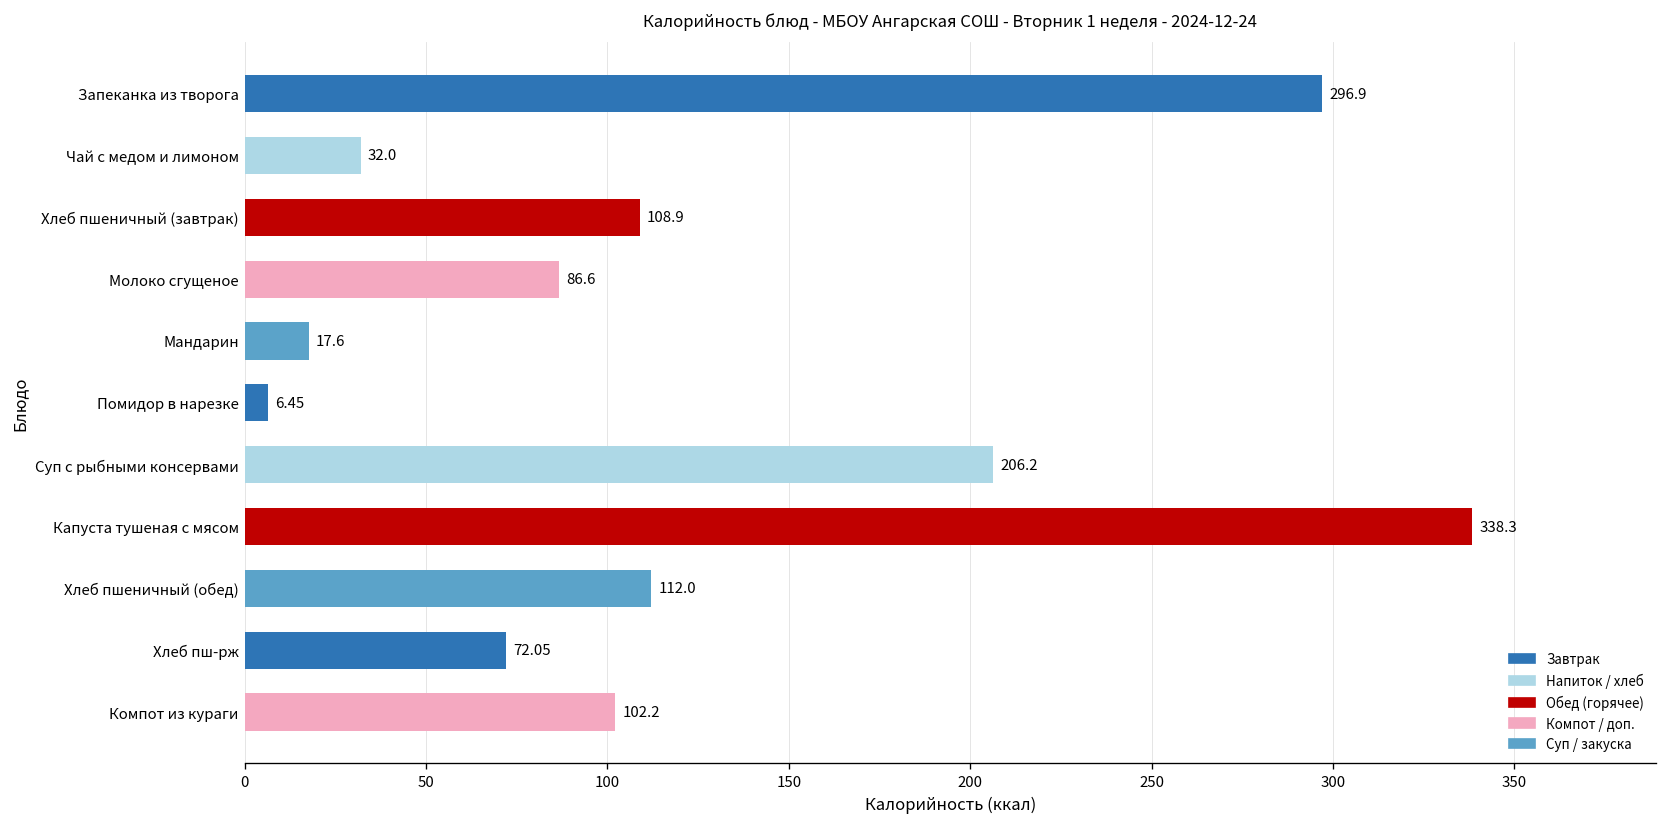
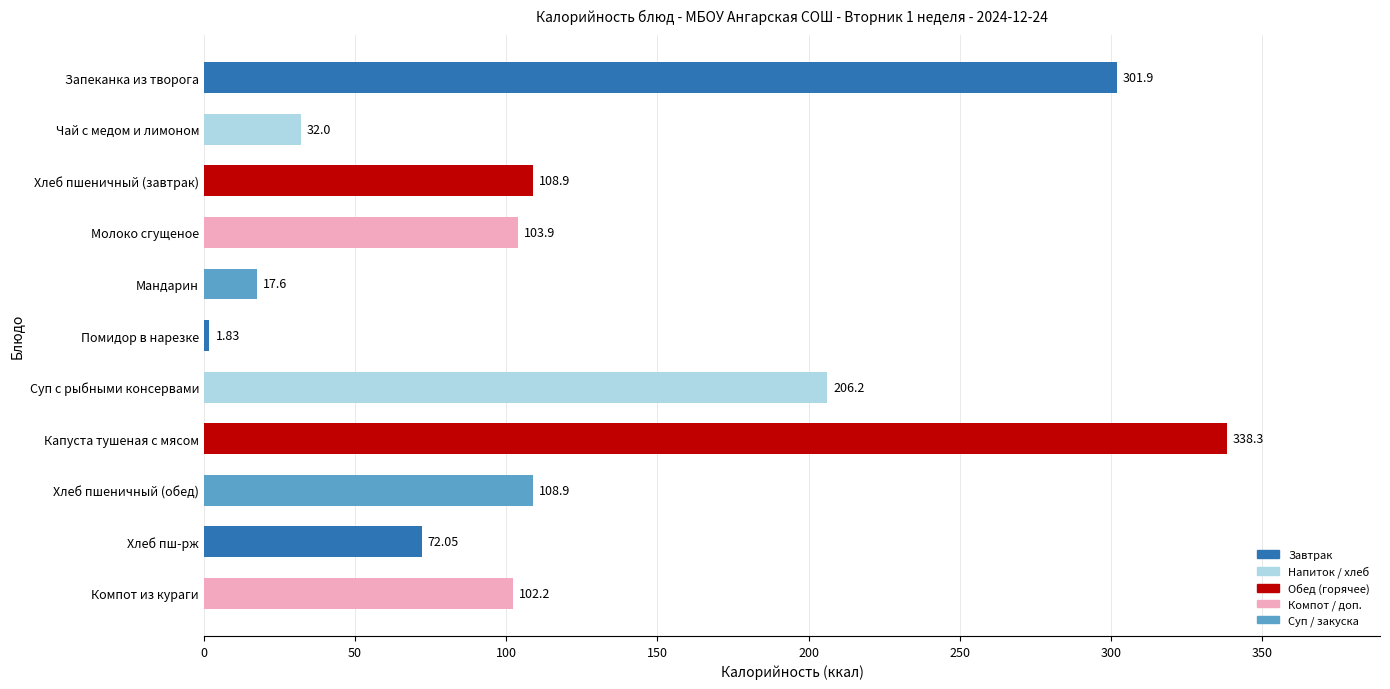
  {
-   "Запеканка из творога": 296.9,
+   "Запеканка из творога": 301.9,
    "Чай с медом и лимоном": 32.0,
    "Хлеб пшеничный (завтрак)": 108.9,
-   "Молоко сгущеное": 86.6,
+   "Молоко сгущеное": 103.9,
    "Мандарин": 17.6,
-   "Помидор в нарезке": 6.45,
+   "Помидор в нарезке": 1.83,
    "Суп с рыбными консервами": 206.2,
    "Капуста тушеная с мясом": 338.3,
-   "Хлеб пшеничный (обед)": 112.0,
+   "Хлеб пшеничный (обед)": 108.9,
    "Хлеб пш-рж": 72.05,
    "Компот из кураги": 102.2
  }
